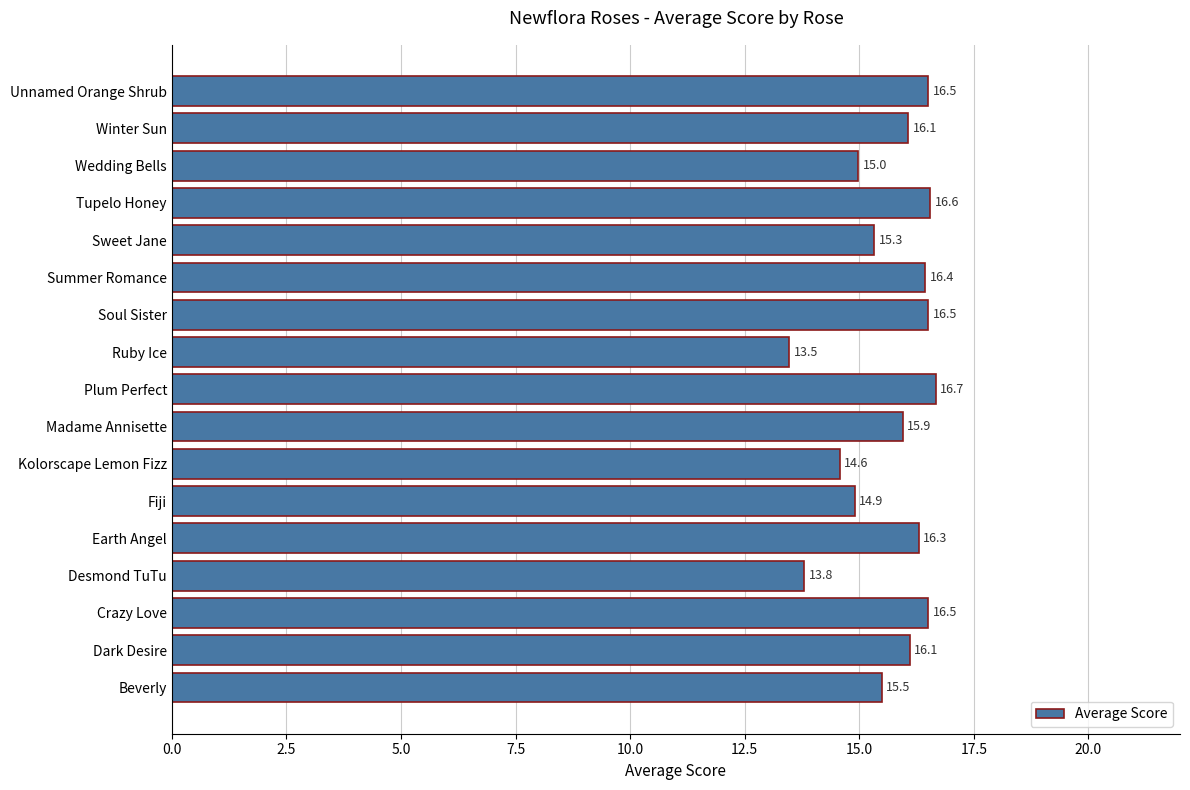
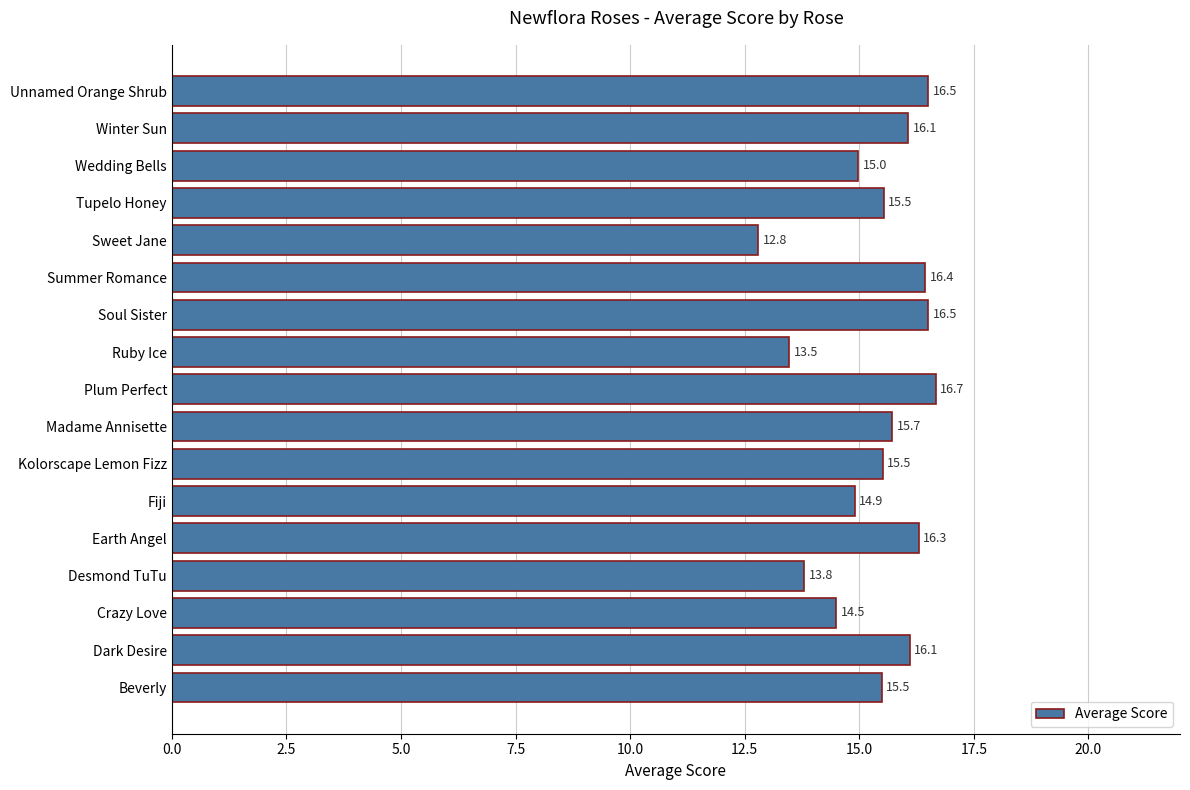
  {
    "Unnamed Orange Shrub": 16.5,
    "Winter Sun": 16.1,
    "Wedding Bells": 15.0,
-   "Tupelo Honey": 16.6,
-   "Sweet Jane": 15.3,
+   "Tupelo Honey": 15.5,
+   "Sweet Jane": 12.8,
    "Summer Romance": 16.4,
    "Soul Sister": 16.5,
    "Ruby Ice": 13.5,
    "Plum Perfect": 16.7,
-   "Madame Annisette": 15.9,
-   "Kolorscape Lemon Fizz": 14.6,
+   "Madame Annisette": 15.7,
+   "Kolorscape Lemon Fizz": 15.5,
    "Fiji": 14.9,
    "Earth Angel": 16.3,
    "Desmond TuTu": 13.8,
-   "Crazy Love": 16.5,
+   "Crazy Love": 14.5,
    "Dark Desire": 16.1,
    "Beverly": 15.5
  }
